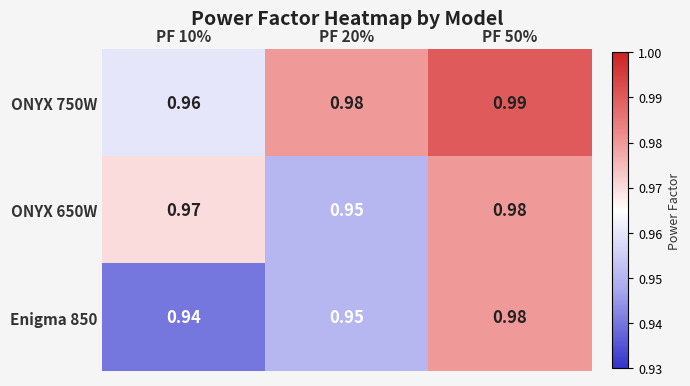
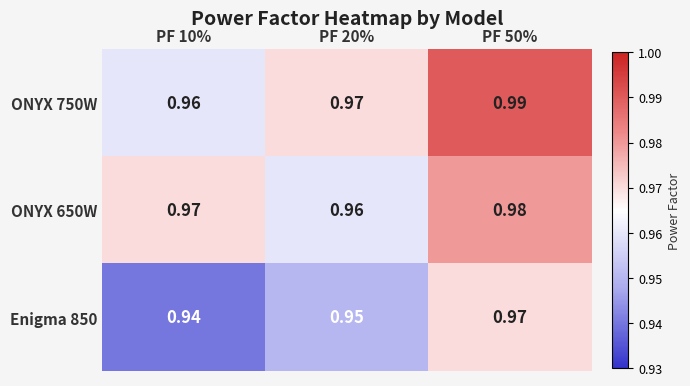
  {
    "ONYX 750W": {
      "PF 10%": 0.96,
-     "PF 20%": 0.98,
+     "PF 20%": 0.97,
      "PF 50%": 0.99
    },
    "ONYX 650W": {
      "PF 10%": 0.97,
-     "PF 20%": 0.95,
+     "PF 20%": 0.96,
      "PF 50%": 0.98
    },
    "Enigma 850": {
      "PF 10%": 0.94,
      "PF 20%": 0.95,
-     "PF 50%": 0.98
+     "PF 50%": 0.97
    }
  }
